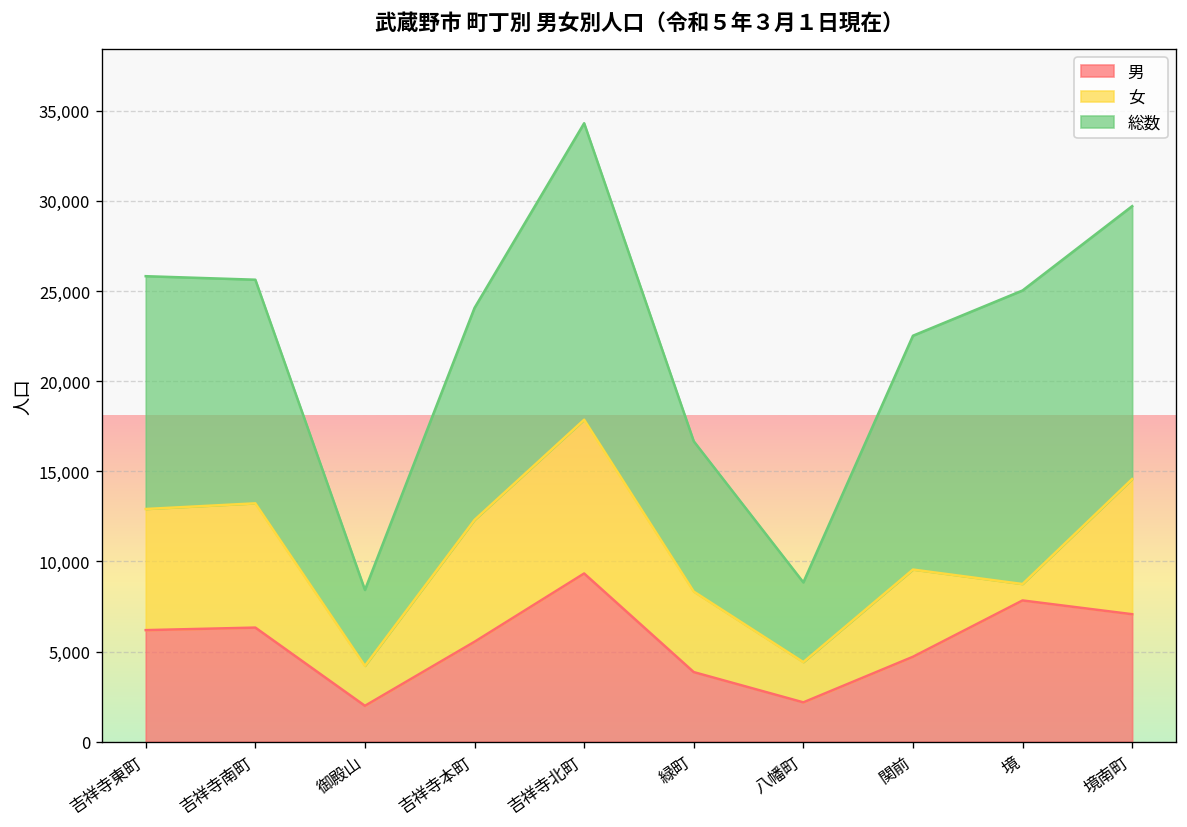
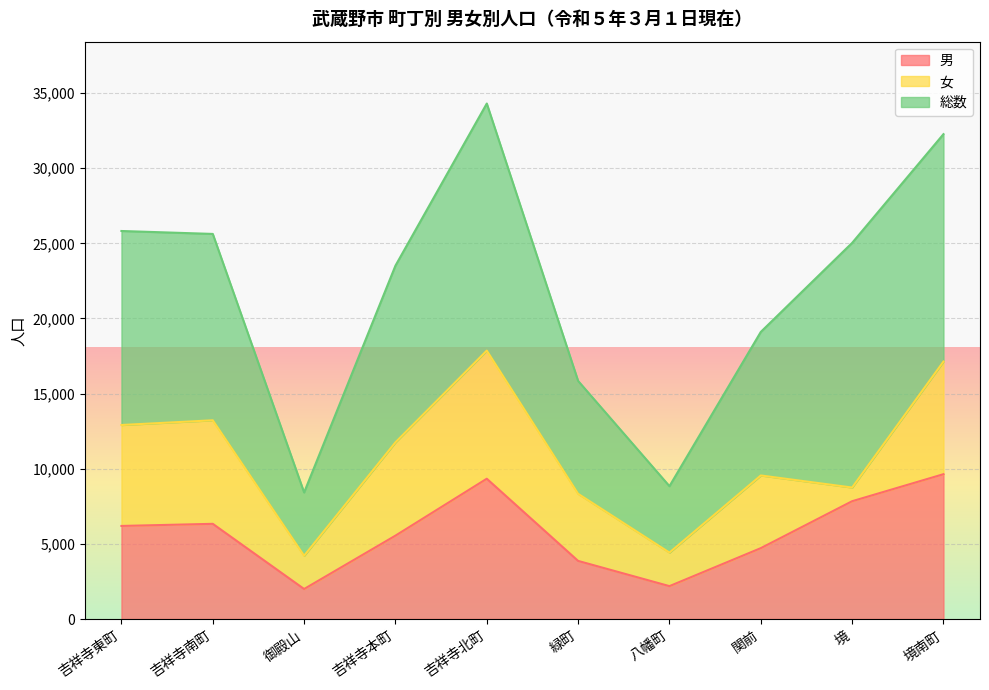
  {
    "男": {
      "吉祥寺東町": "6,200",
      "吉祥寺南町": "6,300",
      "御殿山": "2,000",
      "吉祥寺本町": "5,500",
      "吉祥寺北町": "9,300",
      "緑町": "3,900",
      "八幡町": "2,200",
      "関前": "4,700",
      "境": "7,800",
-     "境南町": "7,100"
+     "境南町": "9,600"
    },
    "女": {
      "吉祥寺東町": "6,700",
      "吉祥寺南町": "6,900",
      "御殿山": "2,200",
-     "吉祥寺本町": "6,800",
+     "吉祥寺本町": "6,200",
      "吉祥寺北町": "8,500",
      "緑町": "4,500",
      "八幡町": "2,200",
      "関前": "4,800",
      "境": "900",
      "境南町": "7,500"
    },
    "総数": {
      "吉祥寺東町": "12,900",
      "吉祥寺南町": "12,400",
      "御殿山": "4,200",
      "吉祥寺本町": "11,800",
      "吉祥寺北町": "16,400",
-     "緑町": "8,300",
+     "緑町": "7,500",
      "八幡町": "4,400",
-     "関前": "13,000",
+     "関前": "9,600",
      "境": "16,300",
      "境南町": "15,100"
    }
  }
